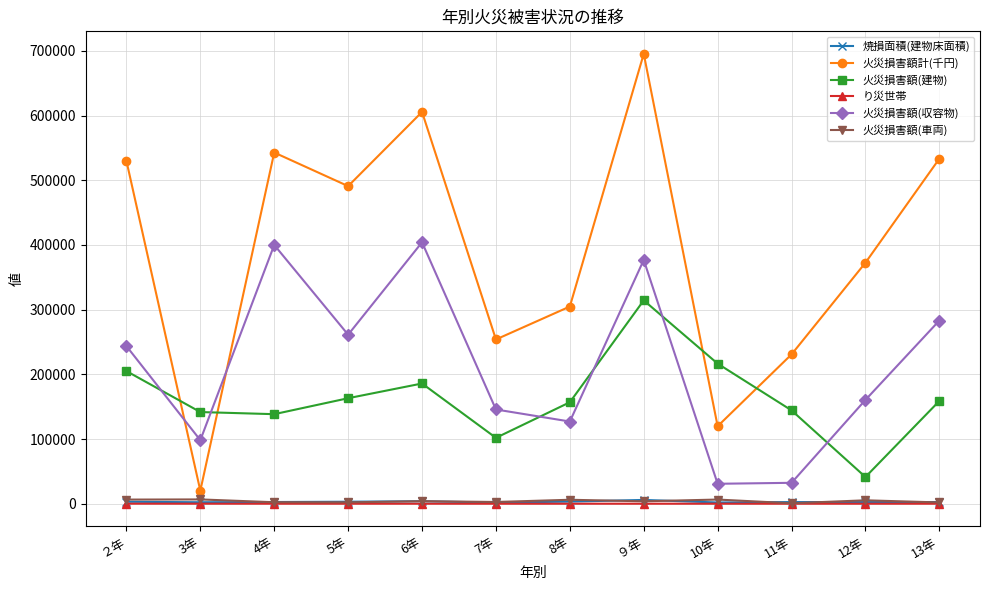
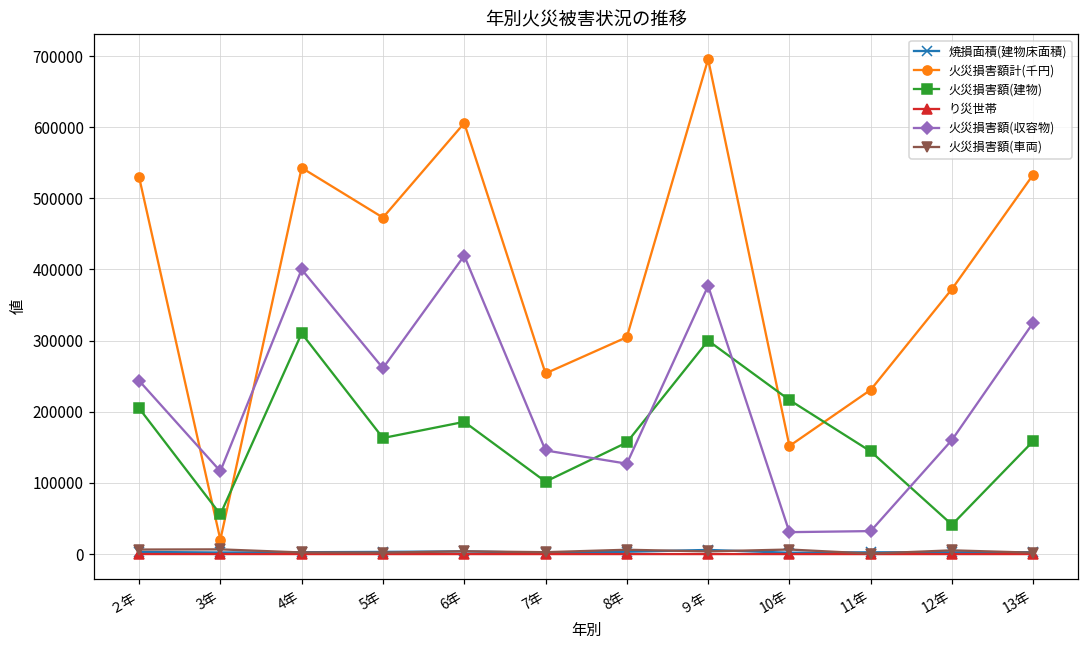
  {
    "火災損害額計(千円)": {
      "２年": 530000,
      "3年": 20000,
      "4年": 540000,
-     "5年": 490000,
+     "5年": 470000,
      "6年": 610000,
      "7年": 250000,
      "8年": 300000,
      "９年": 700000,
-     "10年": 120000,
+     "10年": 150000,
      "11年": 230000,
      "12年": 370000,
      "13年": 530000
    },
    "火災損害額(建物)": {
      "２年": 210000,
-     "3年": 140000,
-     "4年": 140000,
+     "3年": 60000,
+     "4年": 310000,
      "5年": 160000,
      "6年": 190000,
      "7年": 100000,
      "8年": 160000,
-     "９年": 310000,
+     "９年": 300000,
      "10年": 220000,
      "11年": 140000,
      "12年": 40000,
      "13年": 160000
    },
    "火災損害額(収容物)": {
      "２年": 240000,
-     "3年": 100000,
+     "3年": 120000,
      "4年": 400000,
      "5年": 260000,
-     "6年": 400000,
+     "6年": 420000,
      "7年": 150000,
      "8年": 130000,
      "９年": 380000,
      "10年": 30000,
      "11年": 30000,
      "12年": 160000,
-     "13年": 280000
+     "13年": 330000
    },
    "火災損害額(車両)": {
      "3年": 10000,
      "10年": 10000
    }
  }
